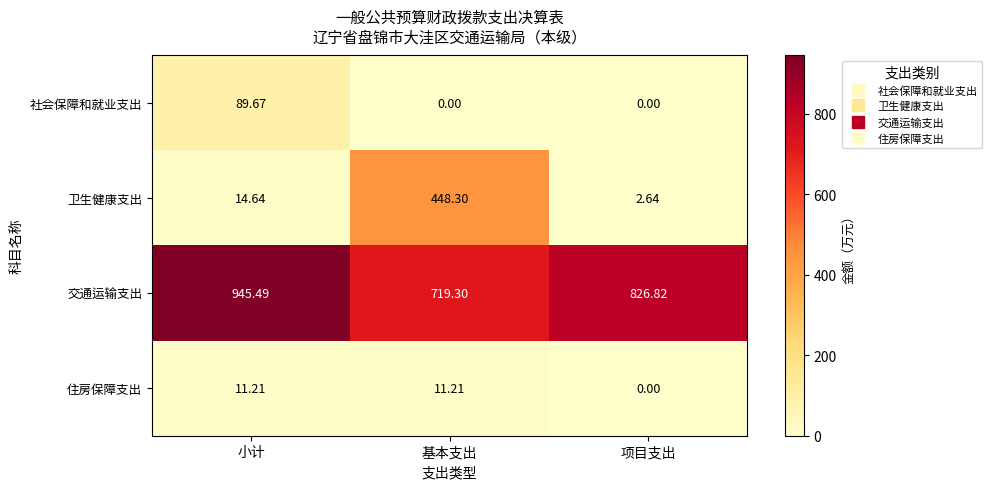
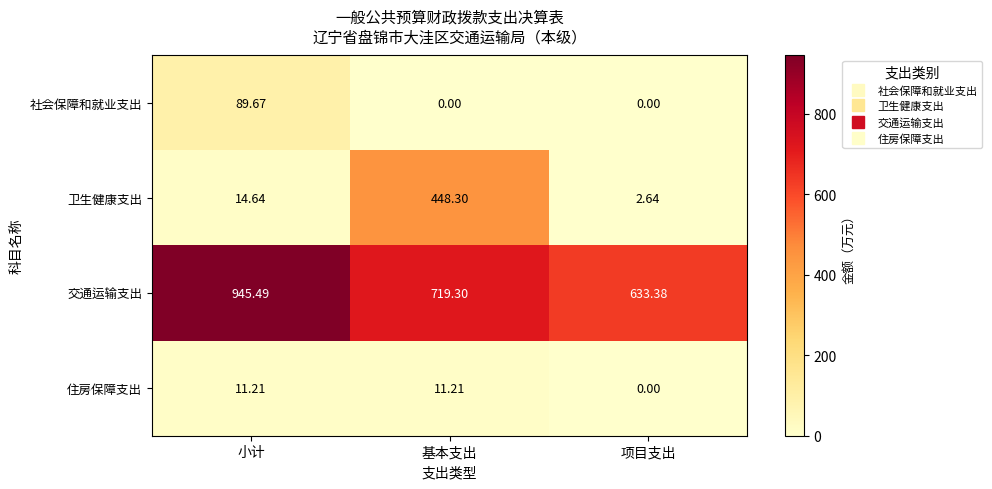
  {
    "社会保障和就业支出": {
      "小计": 89.67,
      "基本支出": 0.00,
      "项目支出": 0.00
    },
    "卫生健康支出": {
      "小计": 14.64,
      "基本支出": 448.30,
      "项目支出": 2.64
    },
    "交通运输支出": {
      "小计": 945.49,
      "基本支出": 719.30,
-     "项目支出": 826.82
+     "项目支出": 633.38
    },
    "住房保障支出": {
      "小计": 11.21,
      "基本支出": 11.21,
      "项目支出": 0.00
    }
  }
